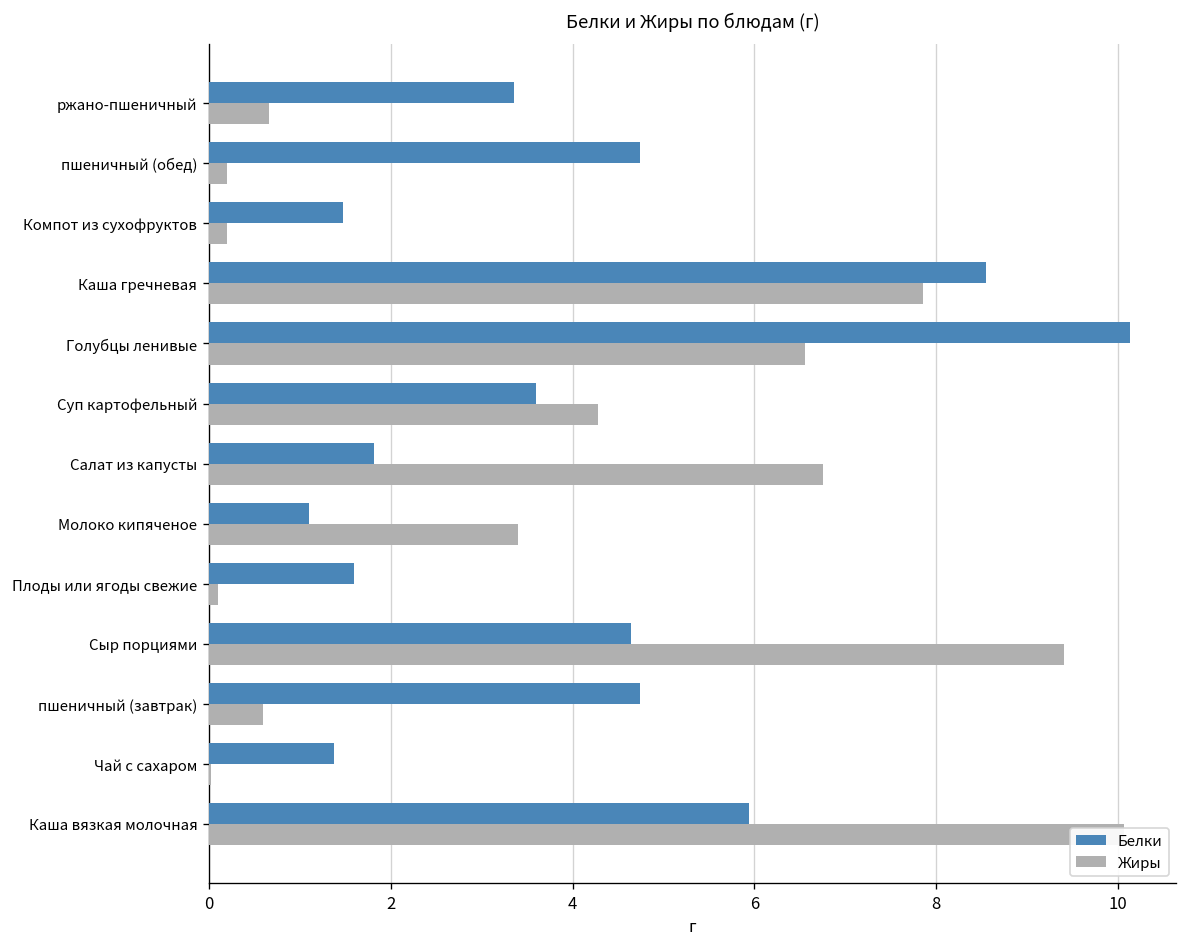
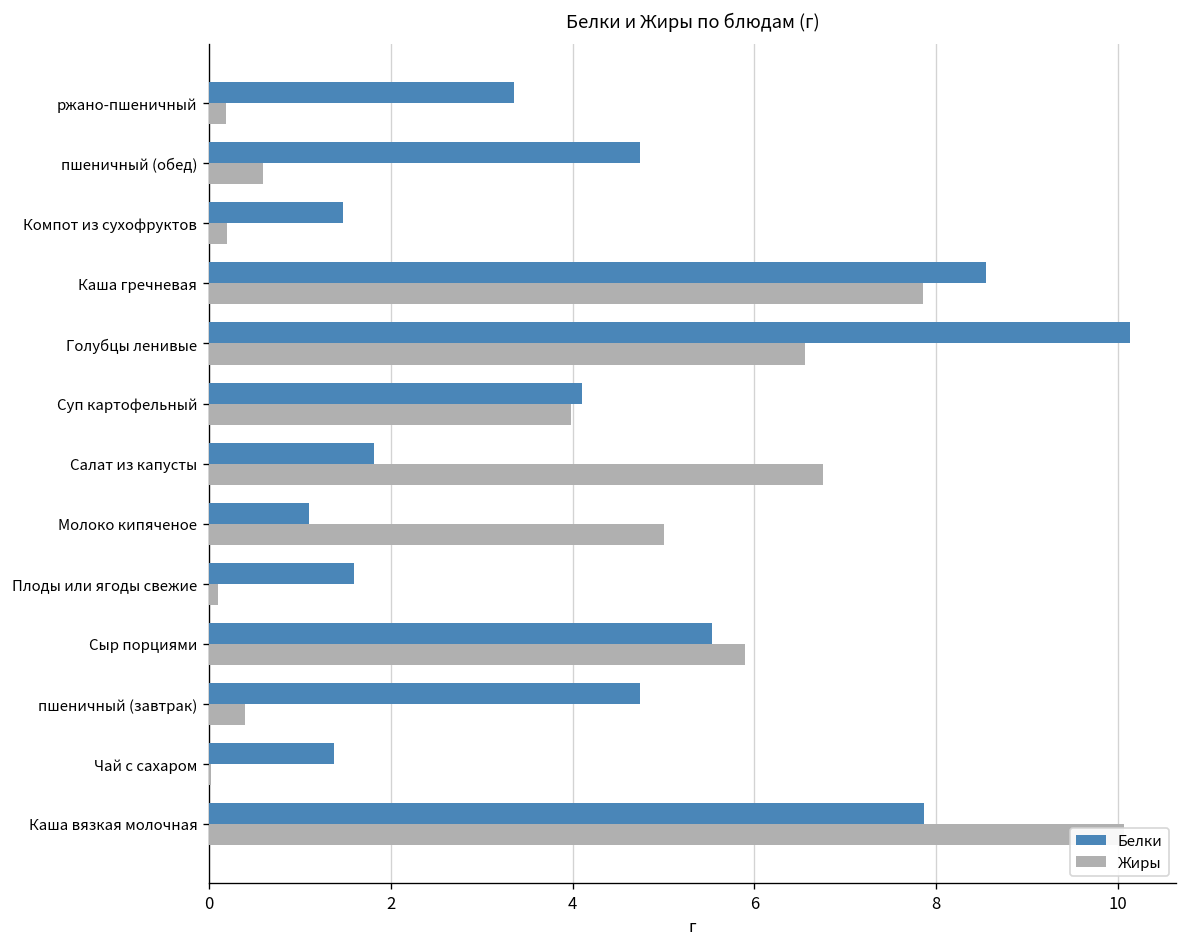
  {
    "Белки": {
      "ржано-пшеничный": 3.4,
      "пшеничный (обед)": 4.7,
      "Компот из сухофруктов": 1.5,
      "Каша гречневая": 8.6,
      "Голубцы ленивые": 10.1,
-     "Суп картофельный": 3.6,
+     "Суп картофельный": 4.1,
      "Салат из капусты": 1.8,
      "Молоко кипяченое": 1.1,
      "Плоды или ягоды свежие": 1.6,
-     "Сыр порциями": 4.6,
+     "Сыр порциями": 5.5,
      "пшеничный (завтрак)": 4.7,
      "Чай с сахаром": 1.4,
-     "Каша вязкая молочная": 5.9
+     "Каша вязкая молочная": 7.9
    },
    "Жиры": {
-     "ржано-пшеничный": 0.7,
-     "пшеничный (обед)": 0.2,
+     "ржано-пшеничный": 0.2,
+     "пшеничный (обед)": 0.6,
      "Компот из сухофруктов": 0.2,
      "Каша гречневая": 7.9,
      "Голубцы ленивые": 6.6,
-     "Суп картофельный": 4.3,
+     "Суп картофельный": 4.0,
      "Салат из капусты": 6.8,
-     "Молоко кипяченое": 3.4,
+     "Молоко кипяченое": 5.0,
      "Плоды или ягоды свежие": 0.1,
-     "Сыр порциями": 9.4,
-     "пшеничный (завтрак)": 0.6
+     "Сыр порциями": 5.9,
+     "пшеничный (завтрак)": 0.4
    }
  }
